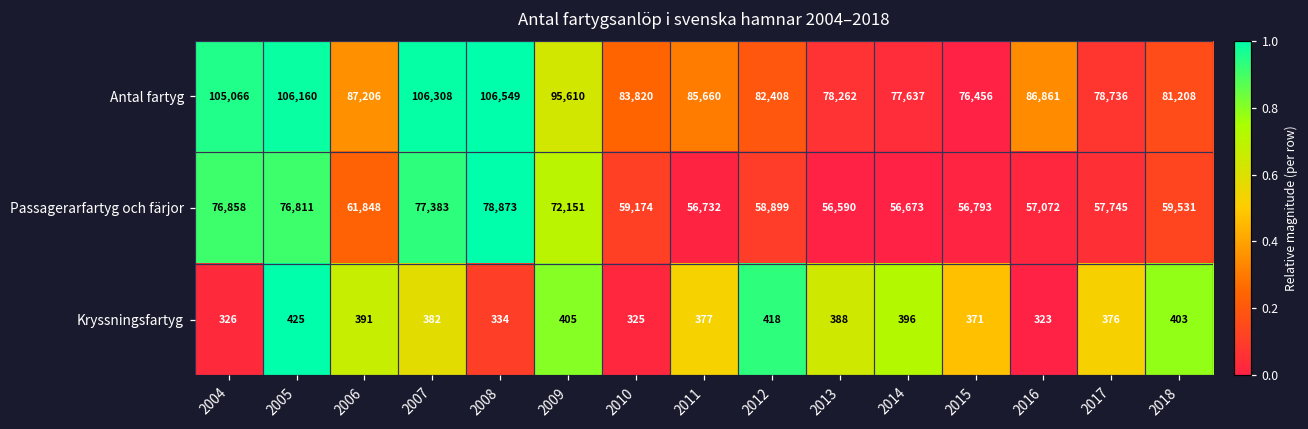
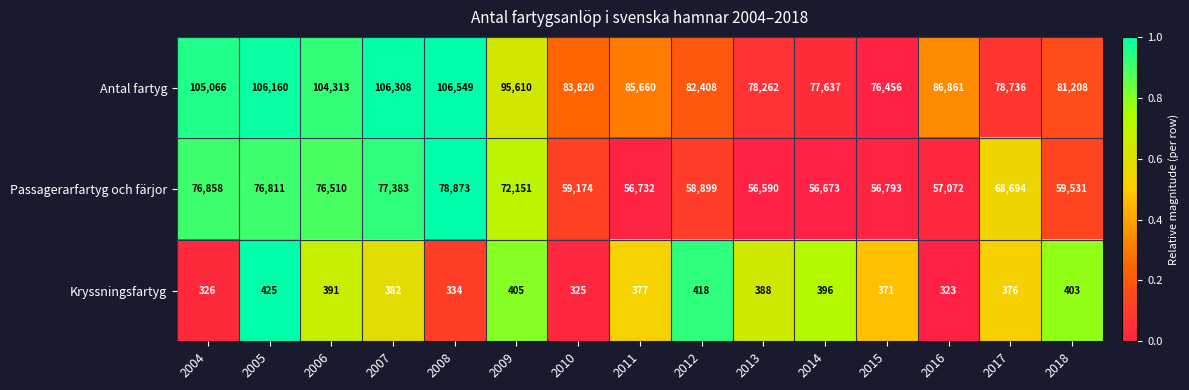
  {
    "Antal fartyg": {
      "2004": "105,066",
      "2005": "106,160",
-     "2006": "87,206",
+     "2006": "104,313",
      "2007": "106,308",
      "2008": "106,549",
      "2009": "95,610",
      "2010": "83,820",
      "2011": "85,660",
      "2012": "82,408",
      "2013": "78,262",
      "2014": "77,637",
      "2015": "76,456",
      "2016": "86,861",
      "2017": "78,736",
      "2018": "81,208"
    },
    "Passagerarfartyg och färjor": {
      "2004": "76,858",
      "2005": "76,811",
-     "2006": "61,848",
+     "2006": "76,510",
      "2007": "77,383",
      "2008": "78,873",
      "2009": "72,151",
      "2010": "59,174",
      "2011": "56,732",
      "2012": "58,899",
      "2013": "56,590",
      "2014": "56,673",
      "2015": "56,793",
      "2016": "57,072",
-     "2017": "57,745",
+     "2017": "68,694",
      "2018": "59,531"
    },
    "Kryssningsfartyg": {
      "2004": "326",
      "2005": "425",
      "2006": "391",
      "2007": "382",
      "2008": "334",
      "2009": "405",
      "2010": "325",
      "2011": "377",
      "2012": "418",
      "2013": "388",
      "2014": "396",
      "2015": "371",
      "2016": "323",
      "2017": "376",
      "2018": "403"
    }
  }
